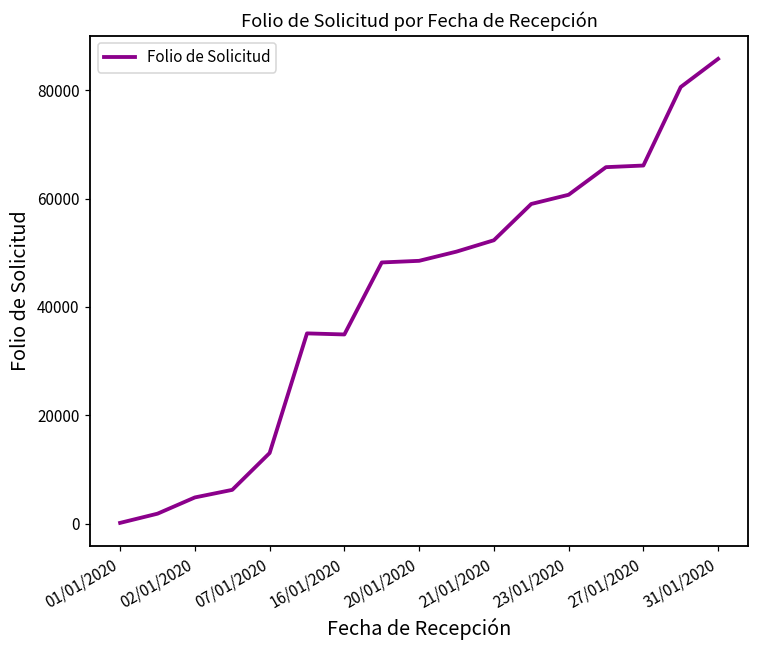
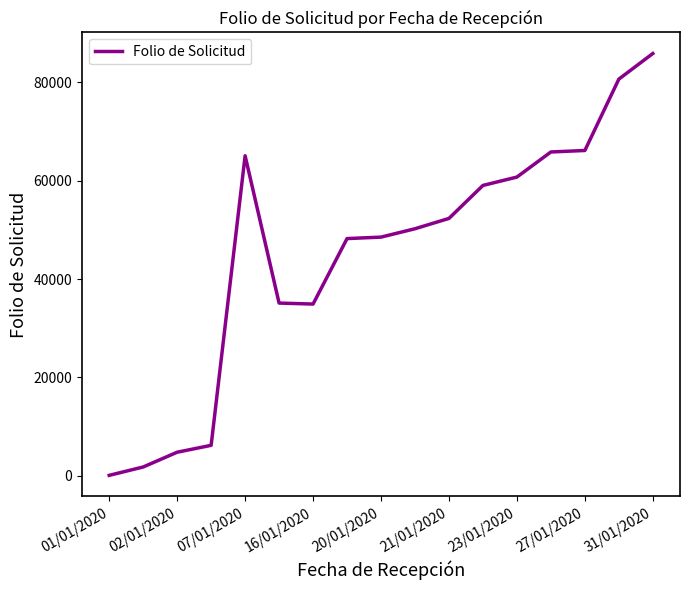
  {
    "01/01/2020": 0,
-   "07/01/2020": 13000,
+   "07/01/2020": 65000,
    "31/01/2020": 86000
  }
